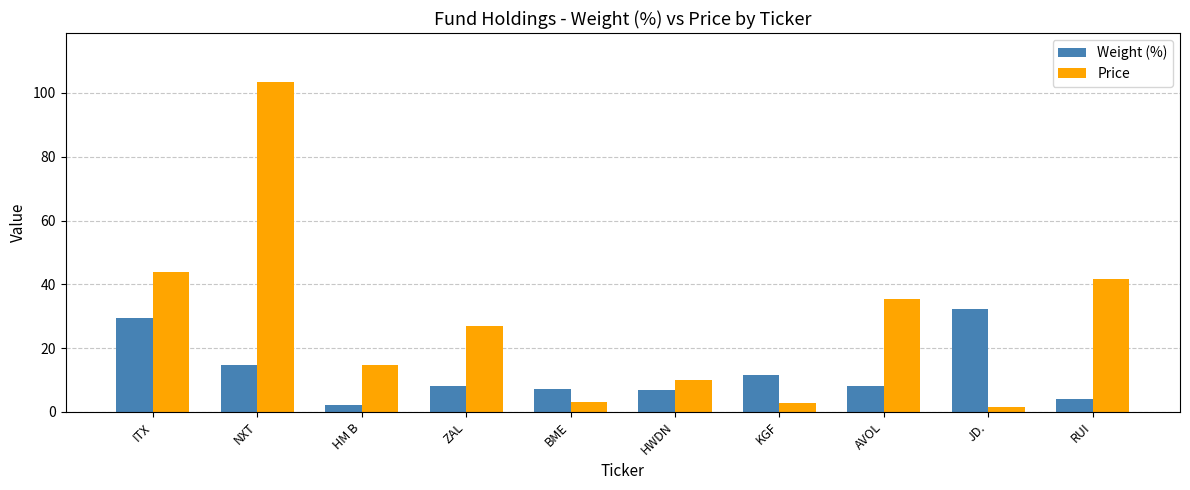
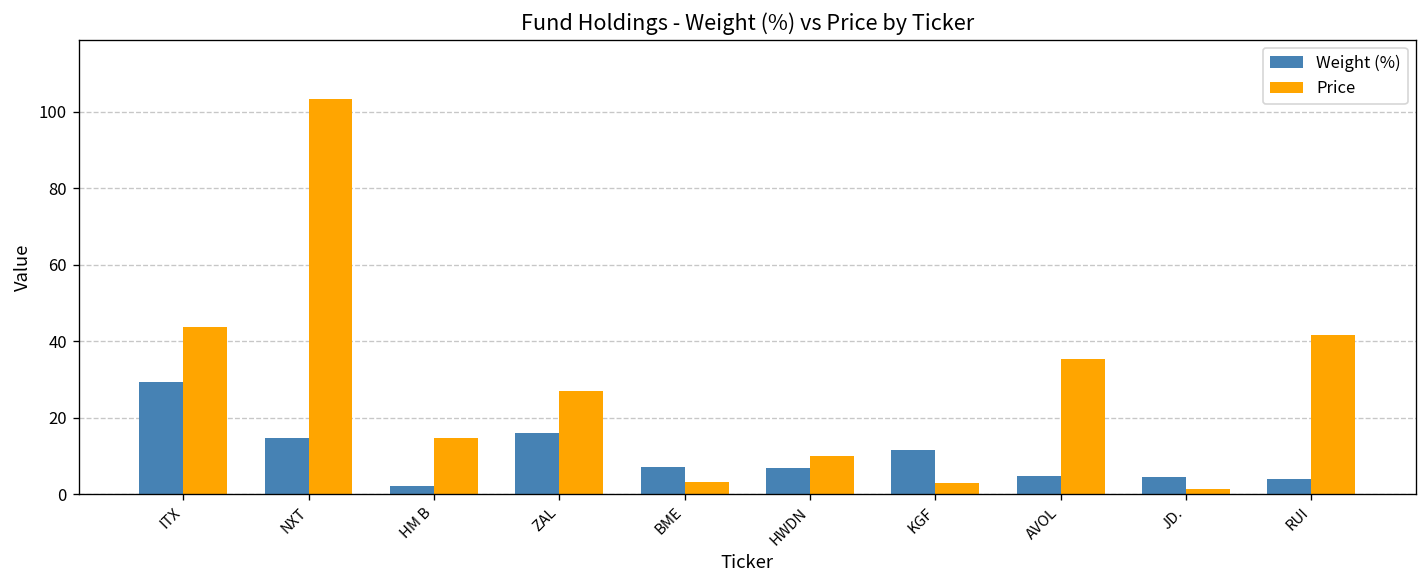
  {
    "Weight (%)": {
      "ITX": 29,
      "NXT": 15,
      "HM B": 2,
-     "ZAL": 8,
+     "ZAL": 16,
      "BME": 7,
      "HWDN": 7,
      "KGF": 11,
-     "AVOL": 8,
-     "JD.": 32,
+     "AVOL": 5,
+     "JD.": 4,
      "RUI": 4
    },
    "Price": {
      "ITX": 44,
      "NXT": 103,
      "HM B": 15,
      "ZAL": 27,
      "BME": 3,
      "HWDN": 10,
      "KGF": 3,
      "AVOL": 35,
      "JD.": 1,
      "RUI": 42
    }
  }
